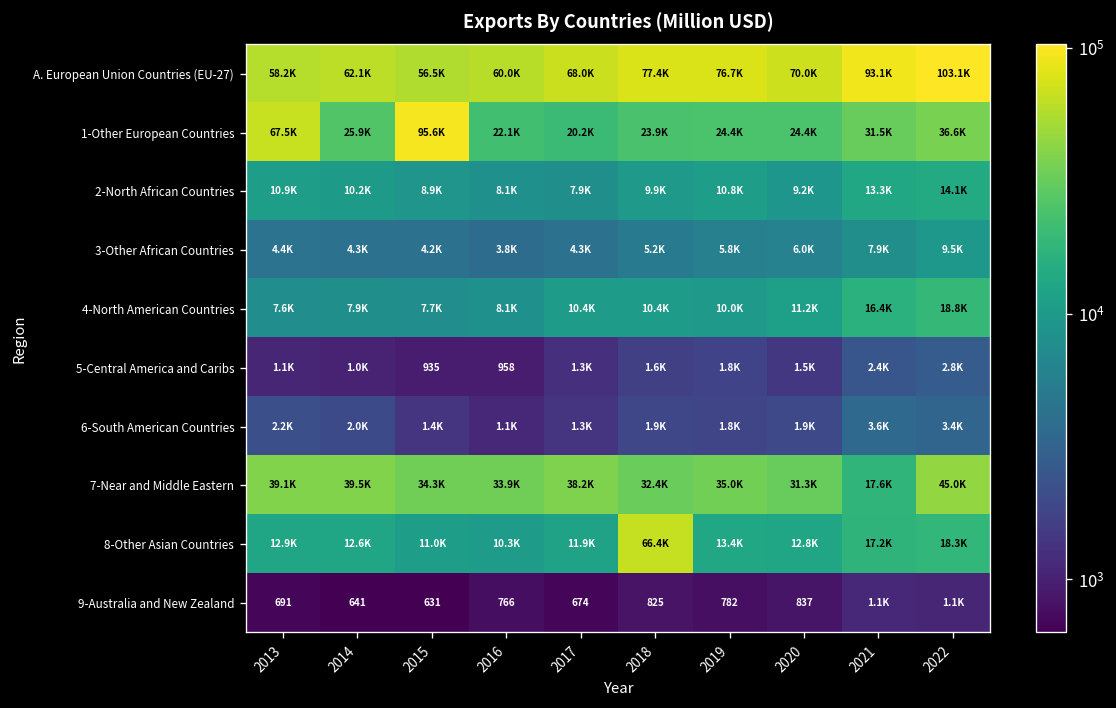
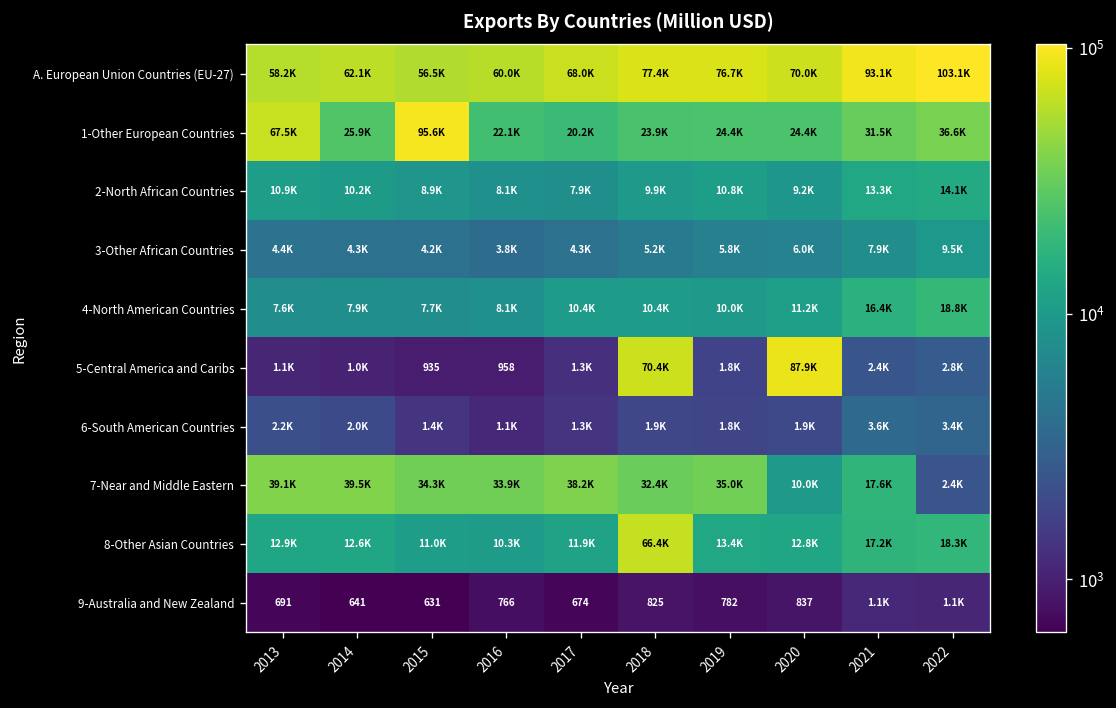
  {
    "A. European Union Countries (EU-27)": {
      "2013": "58.2K",
      "2014": "62.1K",
      "2015": "56.5K",
      "2016": "60.0K",
      "2017": "68.0K",
      "2018": "77.4K",
      "2019": "76.7K",
      "2020": "70.0K",
      "2021": "93.1K",
      "2022": "103.1K"
    },
    "1-Other European Countries": {
      "2013": "67.5K",
      "2014": "25.9K",
      "2015": "95.6K",
      "2016": "22.1K",
      "2017": "20.2K",
      "2018": "23.9K",
      "2019": "24.4K",
      "2020": "24.4K",
      "2021": "31.5K",
      "2022": "36.6K"
    },
    "2-North African Countries": {
      "2013": "10.9K",
      "2014": "10.2K",
      "2015": "8.9K",
      "2016": "8.1K",
      "2017": "7.9K",
      "2018": "9.9K",
      "2019": "10.8K",
      "2020": "9.2K",
      "2021": "13.3K",
      "2022": "14.1K"
    },
    "3-Other African Countries": {
      "2013": "4.4K",
      "2014": "4.3K",
      "2015": "4.2K",
      "2016": "3.8K",
      "2017": "4.3K",
      "2018": "5.2K",
      "2019": "5.8K",
      "2020": "6.0K",
      "2021": "7.9K",
      "2022": "9.5K"
    },
    "4-North American Countries": {
      "2013": "7.6K",
      "2014": "7.9K",
      "2015": "7.7K",
      "2016": "8.1K",
      "2017": "10.4K",
      "2018": "10.4K",
      "2019": "10.0K",
      "2020": "11.2K",
      "2021": "16.4K",
      "2022": "18.8K"
    },
    "5-Central America and Caribs": {
      "2013": "1.1K",
      "2014": "1.0K",
      "2015": "935",
      "2016": "958",
      "2017": "1.3K",
-     "2018": "1.6K",
+     "2018": "70.4K",
      "2019": "1.8K",
-     "2020": "1.5K",
+     "2020": "87.9K",
      "2021": "2.4K",
      "2022": "2.8K"
    },
    "6-South American Countries": {
      "2013": "2.2K",
      "2014": "2.0K",
      "2015": "1.4K",
      "2016": "1.1K",
      "2017": "1.3K",
      "2018": "1.9K",
      "2019": "1.8K",
      "2020": "1.9K",
      "2021": "3.6K",
      "2022": "3.4K"
    },
    "7-Near and Middle Eastern": {
      "2013": "39.1K",
      "2014": "39.5K",
      "2015": "34.3K",
      "2016": "33.9K",
      "2017": "38.2K",
      "2018": "32.4K",
      "2019": "35.0K",
-     "2020": "31.3K",
+     "2020": "10.0K",
      "2021": "17.6K",
-     "2022": "45.0K"
+     "2022": "2.4K"
    },
    "8-Other Asian Countries": {
      "2013": "12.9K",
      "2014": "12.6K",
      "2015": "11.0K",
      "2016": "10.3K",
      "2017": "11.9K",
      "2018": "66.4K",
      "2019": "13.4K",
      "2020": "12.8K",
      "2021": "17.2K",
      "2022": "18.3K"
    },
    "9-Australia and New Zealand": {
      "2013": "691",
      "2014": "641",
      "2015": "631",
      "2016": "766",
      "2017": "674",
      "2018": "825",
      "2019": "782",
      "2020": "837",
      "2021": "1.1K",
      "2022": "1.1K"
    }
  }
